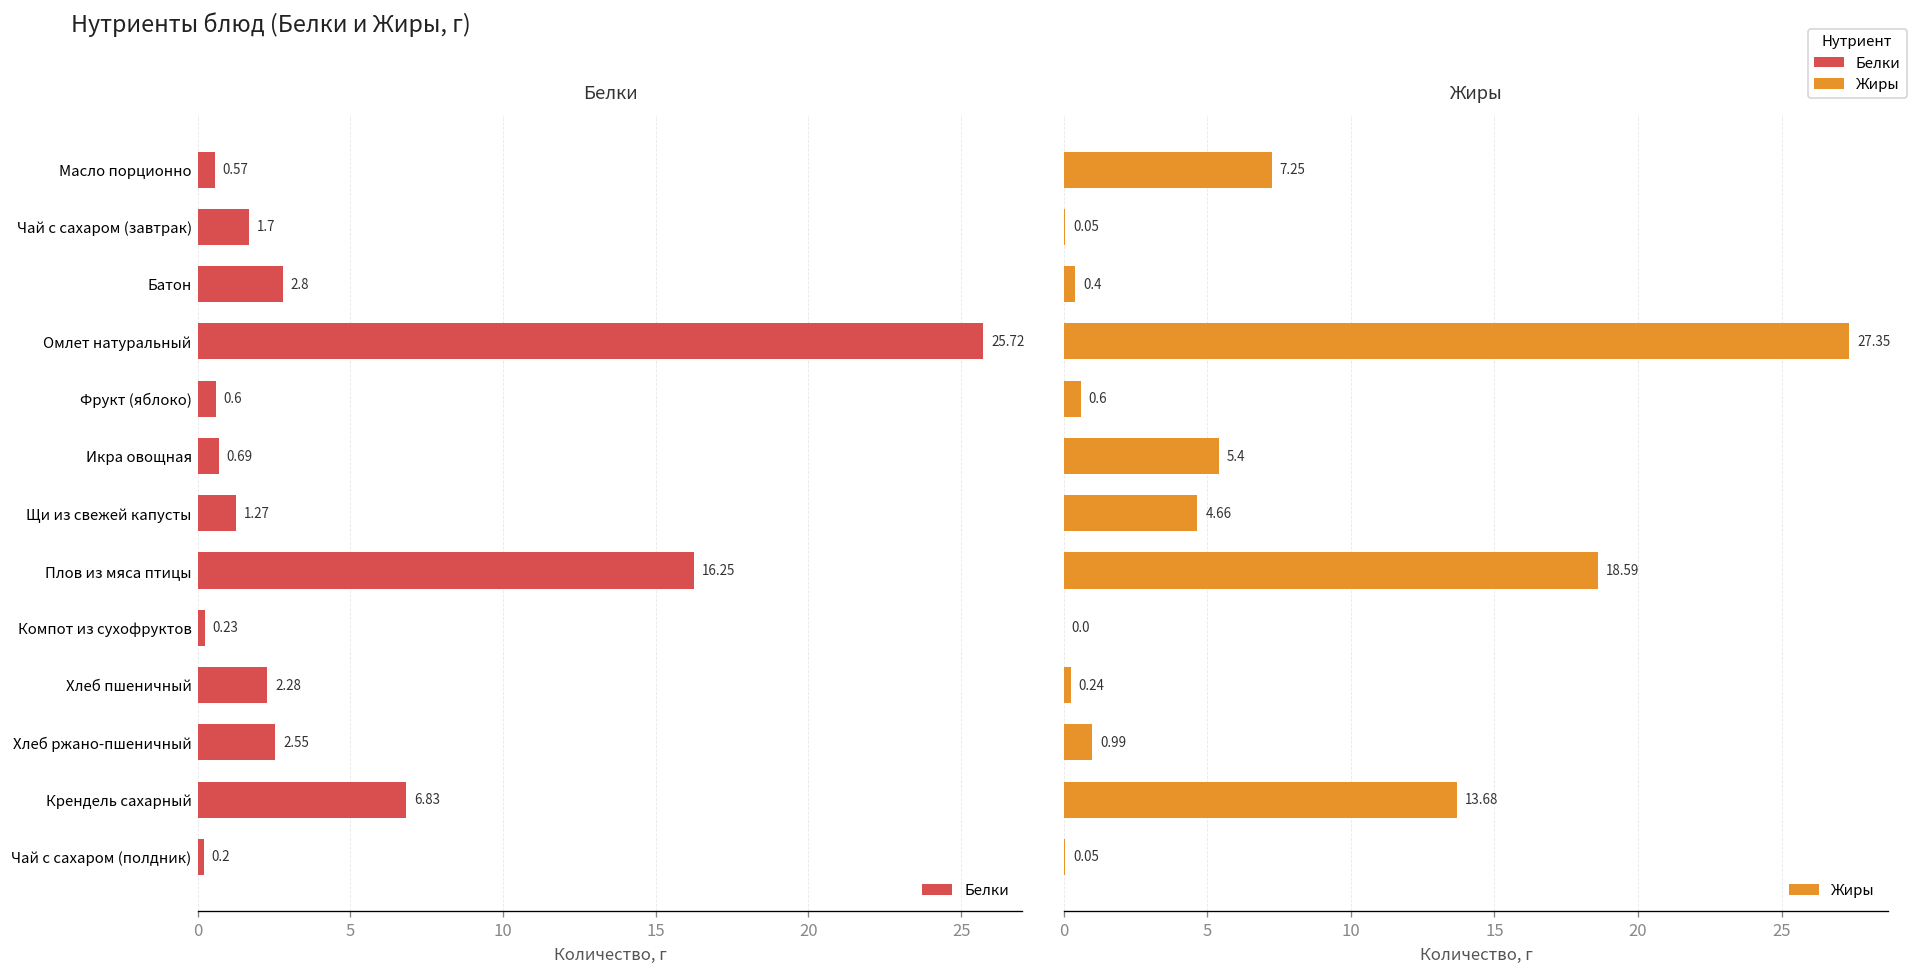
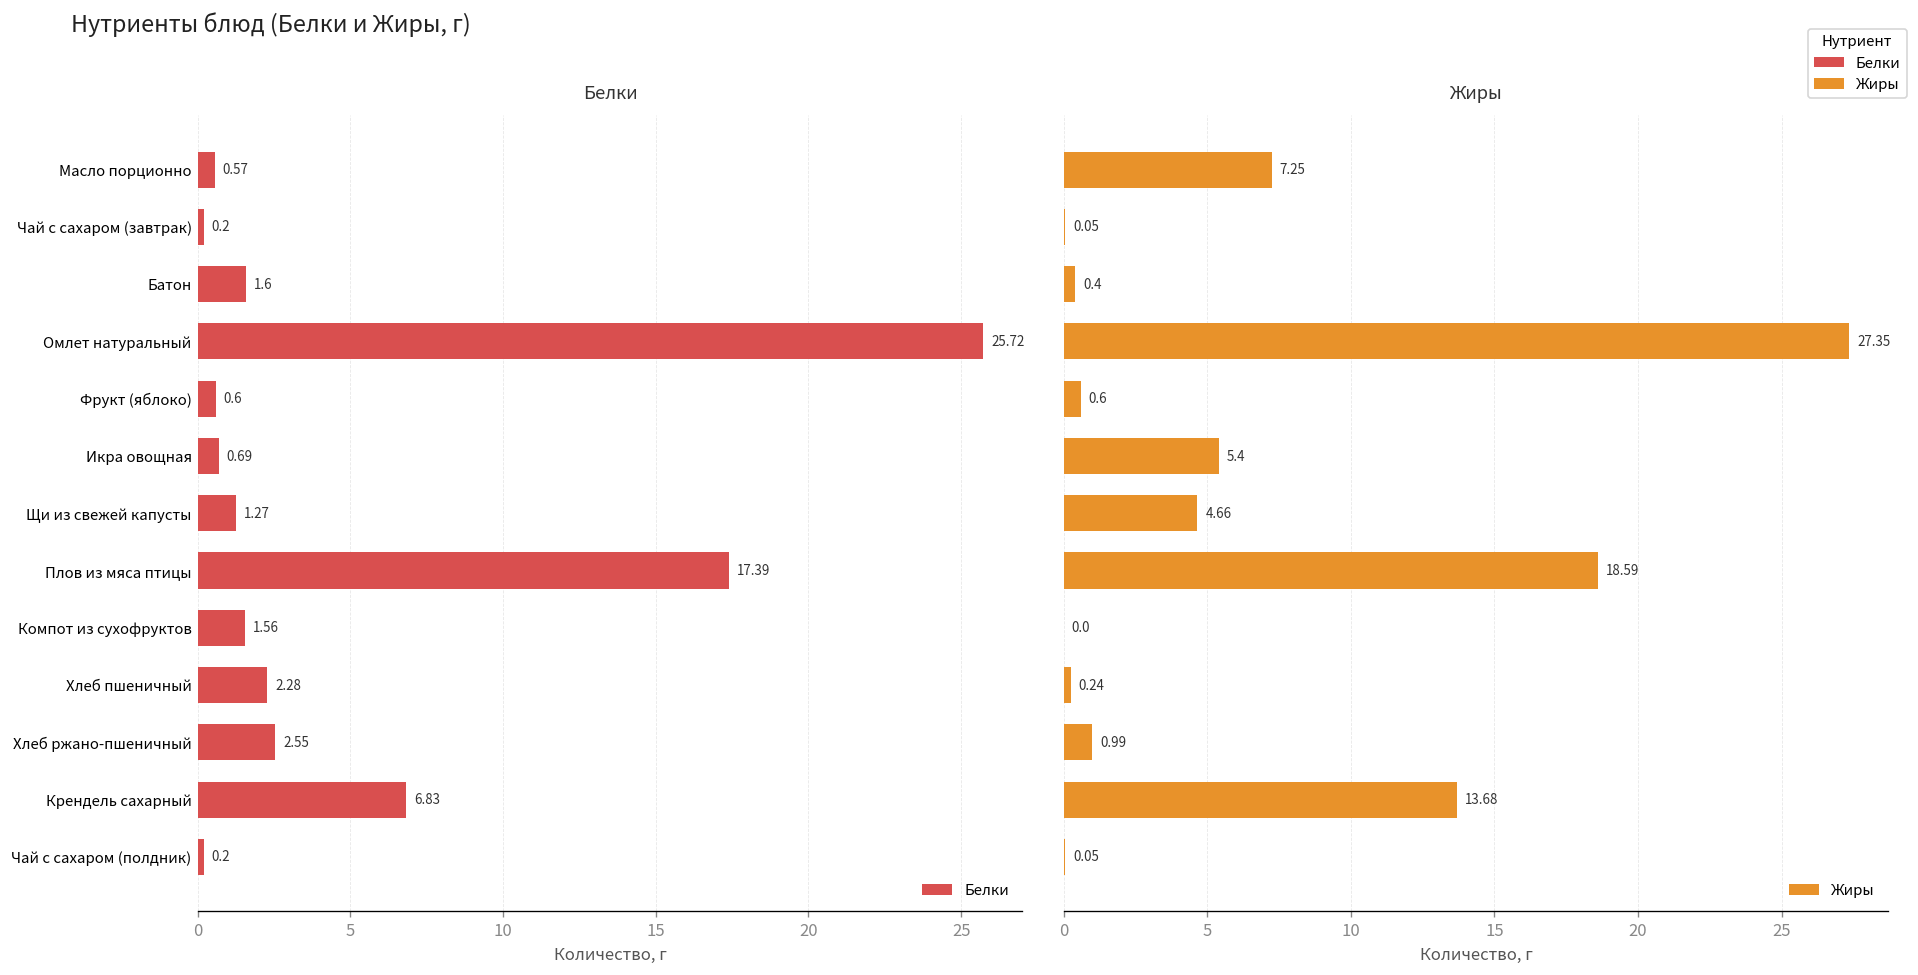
  {
    "Белки": {
      "Масло порционно": 0.57,
-     "Чай с сахаром (завтрак)": 1.7,
-     "Батон": 2.8,
+     "Чай с сахаром (завтрак)": 0.2,
+     "Батон": 1.6,
      "Омлет натуральный": 25.72,
      "Фрукт (яблоко)": 0.6,
      "Икра овощная": 0.69,
      "Щи из свежей капусты": 1.27,
-     "Плов из мяса птицы": 16.25,
-     "Компот из сухофруктов": 0.23,
+     "Плов из мяса птицы": 17.39,
+     "Компот из сухофруктов": 1.56,
      "Хлеб пшеничный": 2.28,
      "Хлеб ржано-пшеничный": 2.55,
      "Крендель сахарный": 6.83,
      "Чай с сахаром (полдник)": 0.2
    }
  }
